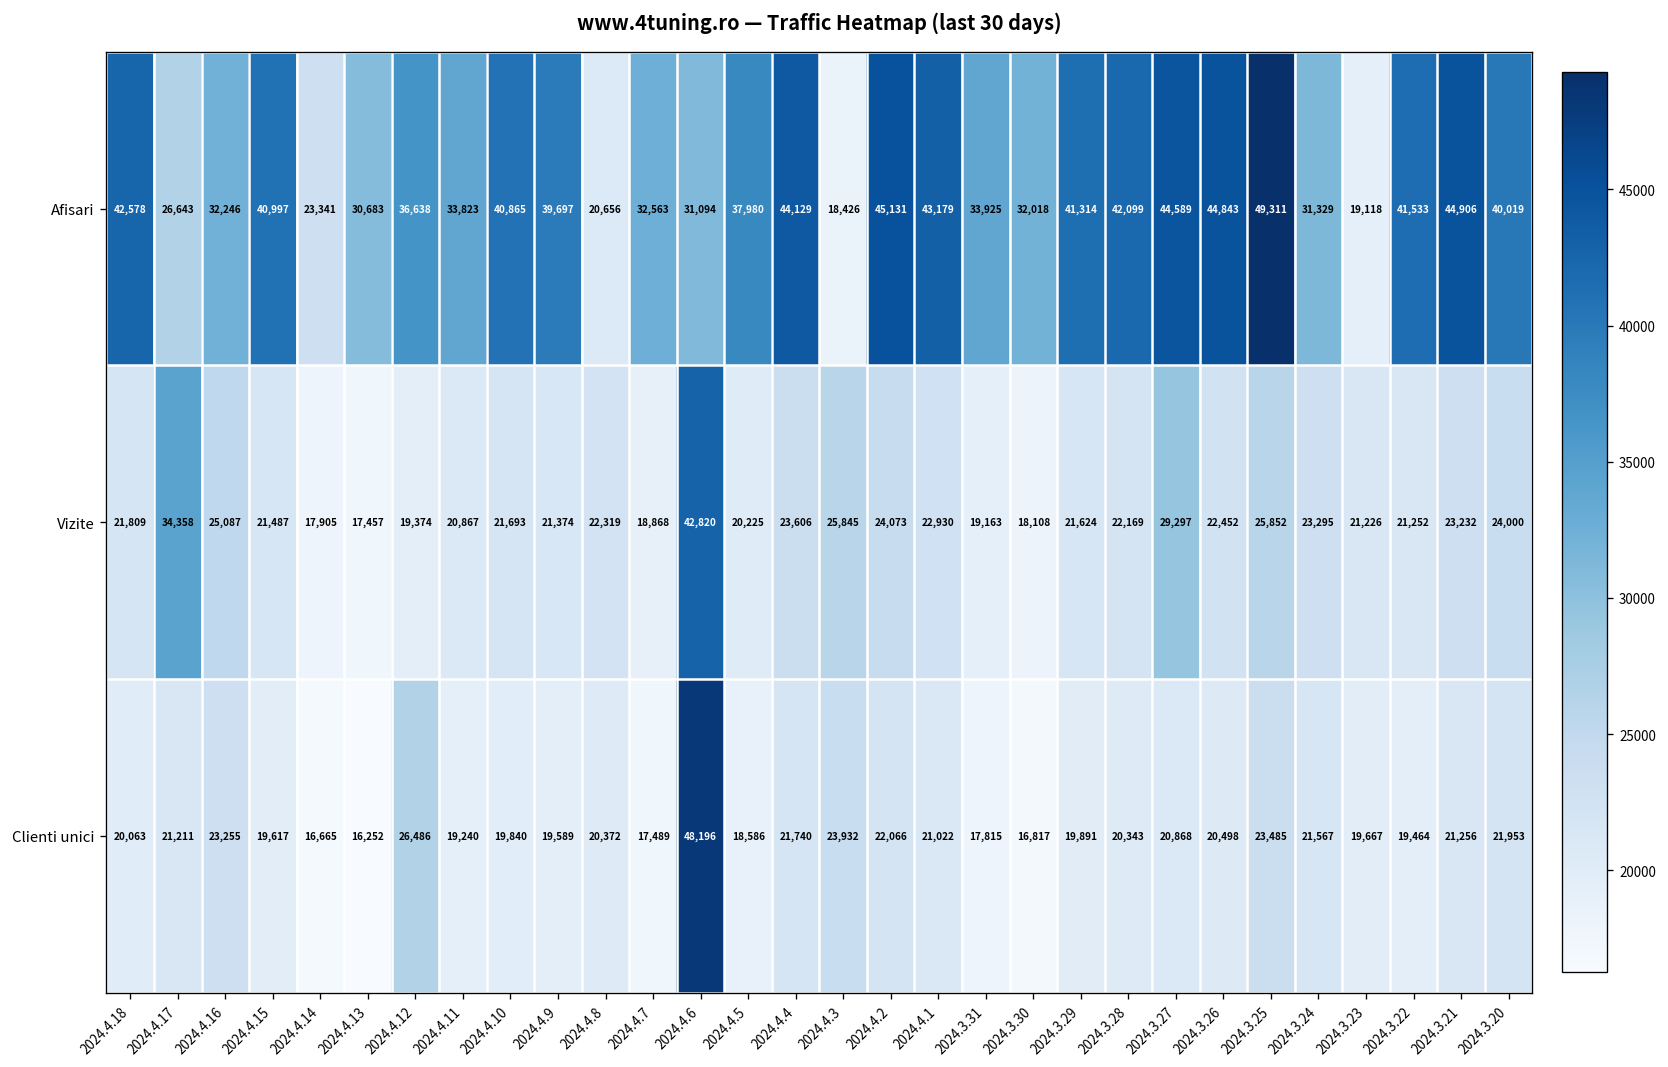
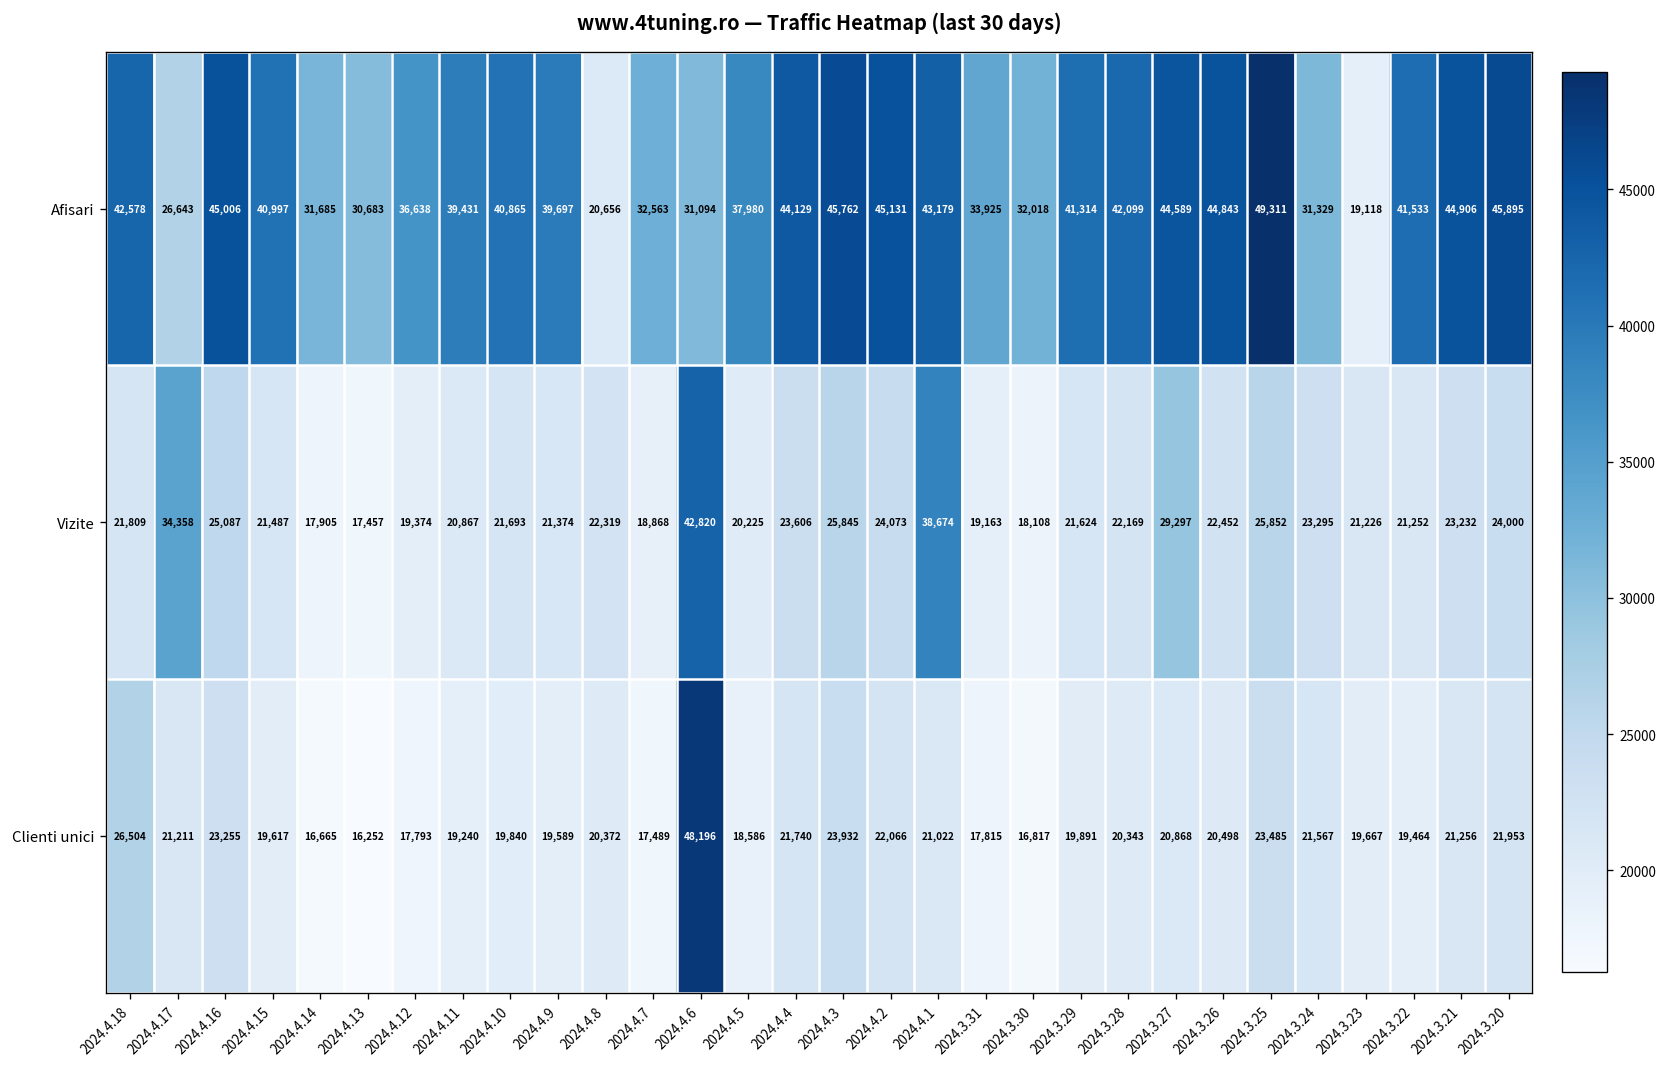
  {
    "Afisari": {
      "2024.4.18": "42,578",
      "2024.4.17": "26,643",
-     "2024.4.16": "32,246",
+     "2024.4.16": "45,006",
      "2024.4.15": "40,997",
-     "2024.4.14": "23,341",
+     "2024.4.14": "31,685",
      "2024.4.13": "30,683",
      "2024.4.12": "36,638",
-     "2024.4.11": "33,823",
+     "2024.4.11": "39,431",
      "2024.4.10": "40,865",
      "2024.4.9": "39,697",
      "2024.4.8": "20,656",
      "2024.4.7": "32,563",
      "2024.4.6": "31,094",
      "2024.4.5": "37,980",
      "2024.4.4": "44,129",
-     "2024.4.3": "18,426",
+     "2024.4.3": "45,762",
      "2024.4.2": "45,131",
      "2024.4.1": "43,179",
      "2024.3.31": "33,925",
      "2024.3.30": "32,018",
      "2024.3.29": "41,314",
      "2024.3.28": "42,099",
      "2024.3.27": "44,589",
      "2024.3.26": "44,843",
      "2024.3.25": "49,311",
      "2024.3.24": "31,329",
      "2024.3.23": "19,118",
      "2024.3.22": "41,533",
      "2024.3.21": "44,906",
-     "2024.3.20": "40,019"
+     "2024.3.20": "45,895"
    },
    "Vizite": {
      "2024.4.18": "21,809",
      "2024.4.17": "34,358",
      "2024.4.16": "25,087",
      "2024.4.15": "21,487",
      "2024.4.14": "17,905",
      "2024.4.13": "17,457",
      "2024.4.12": "19,374",
      "2024.4.11": "20,867",
      "2024.4.10": "21,693",
      "2024.4.9": "21,374",
      "2024.4.8": "22,319",
      "2024.4.7": "18,868",
      "2024.4.6": "42,820",
      "2024.4.5": "20,225",
      "2024.4.4": "23,606",
      "2024.4.3": "25,845",
      "2024.4.2": "24,073",
-     "2024.4.1": "22,930",
+     "2024.4.1": "38,674",
      "2024.3.31": "19,163",
      "2024.3.30": "18,108",
      "2024.3.29": "21,624",
      "2024.3.28": "22,169",
      "2024.3.27": "29,297",
      "2024.3.26": "22,452",
      "2024.3.25": "25,852",
      "2024.3.24": "23,295",
      "2024.3.23": "21,226",
      "2024.3.22": "21,252",
      "2024.3.21": "23,232",
      "2024.3.20": "24,000"
    },
    "Clienti unici": {
-     "2024.4.18": "20,063",
+     "2024.4.18": "26,504",
      "2024.4.17": "21,211",
      "2024.4.16": "23,255",
      "2024.4.15": "19,617",
      "2024.4.14": "16,665",
      "2024.4.13": "16,252",
-     "2024.4.12": "26,486",
+     "2024.4.12": "17,793",
      "2024.4.11": "19,240",
      "2024.4.10": "19,840",
      "2024.4.9": "19,589",
      "2024.4.8": "20,372",
      "2024.4.7": "17,489",
      "2024.4.6": "48,196",
      "2024.4.5": "18,586",
      "2024.4.4": "21,740",
      "2024.4.3": "23,932",
      "2024.4.2": "22,066",
      "2024.4.1": "21,022",
      "2024.3.31": "17,815",
      "2024.3.30": "16,817",
      "2024.3.29": "19,891",
      "2024.3.28": "20,343",
      "2024.3.27": "20,868",
      "2024.3.26": "20,498",
      "2024.3.25": "23,485",
      "2024.3.24": "21,567",
      "2024.3.23": "19,667",
      "2024.3.22": "19,464",
      "2024.3.21": "21,256",
      "2024.3.20": "21,953"
    }
  }
